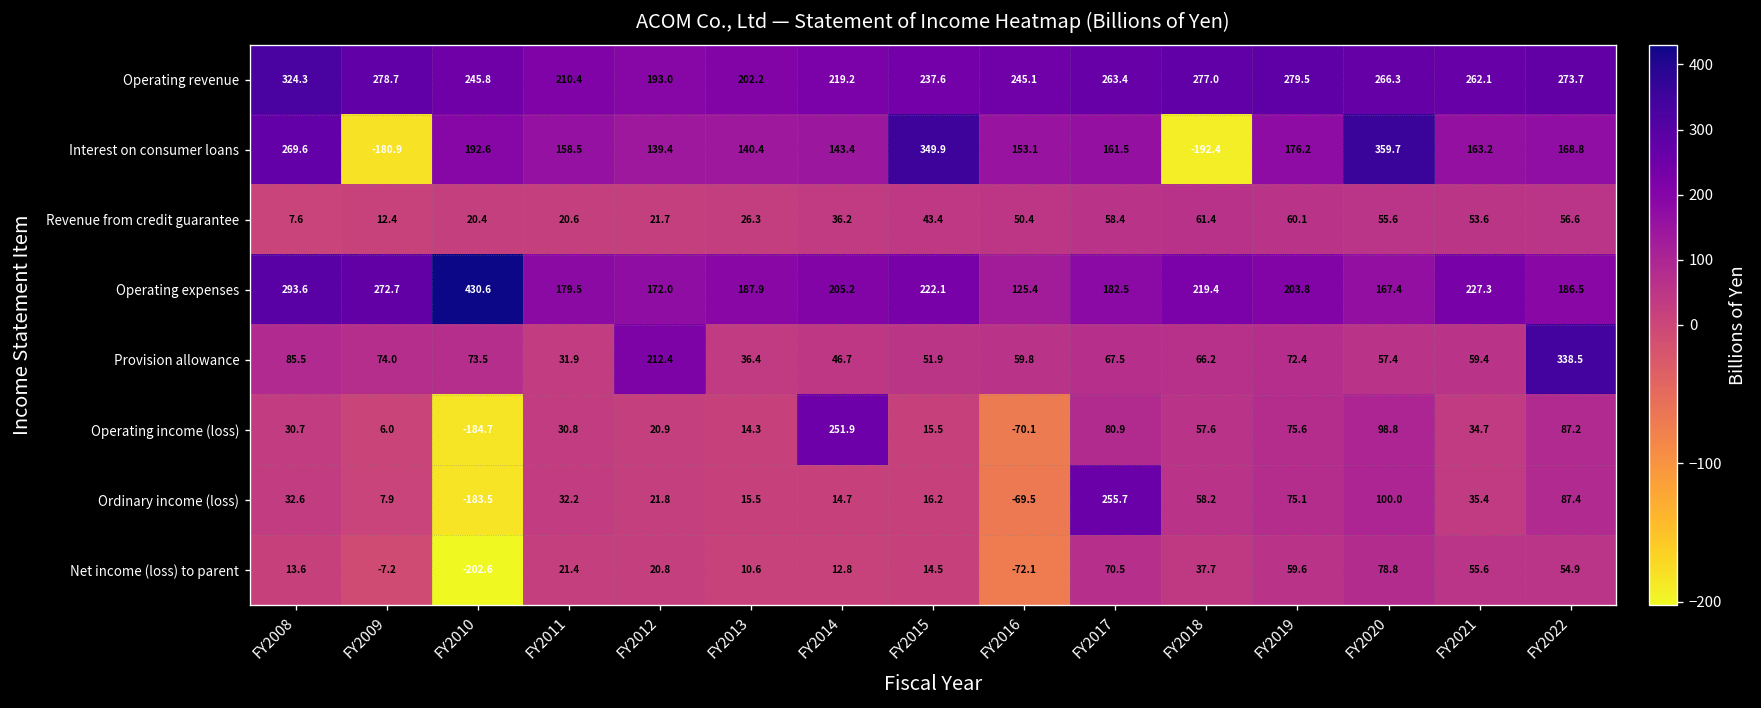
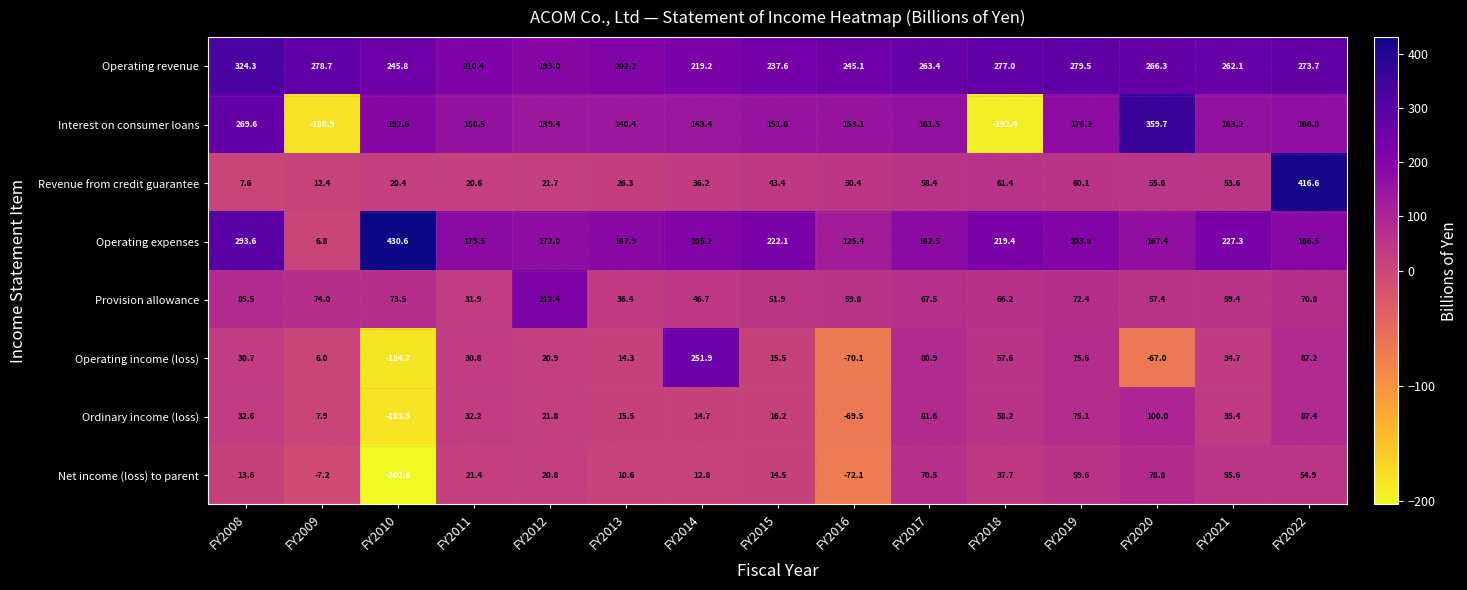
  {
    "Operating revenue": {
      "FY2008": 324.3,
      "FY2009": 278.7,
      "FY2010": 245.8,
      "FY2011": 210.4,
      "FY2012": 193.0,
      "FY2013": 202.2,
      "FY2014": 219.2,
      "FY2015": 237.6,
      "FY2016": 245.1,
      "FY2017": 263.4,
      "FY2018": 277.0,
      "FY2019": 279.5,
      "FY2020": 266.3,
      "FY2021": 262.1,
      "FY2022": 273.7
    },
    "Interest on consumer loans": {
      "FY2008": 269.6,
      "FY2009": -180.9,
      "FY2010": 192.6,
      "FY2011": 158.5,
      "FY2012": 139.4,
      "FY2013": 140.4,
      "FY2014": 143.4,
-     "FY2015": 349.9,
+     "FY2015": 151.6,
      "FY2016": 153.1,
      "FY2017": 161.5,
      "FY2018": -192.4,
      "FY2019": 176.2,
      "FY2020": 359.7,
      "FY2021": 163.2,
      "FY2022": 168.8
    },
    "Revenue from credit guarantee": {
      "FY2008": 7.6,
      "FY2009": 12.4,
      "FY2010": 20.4,
      "FY2011": 20.6,
      "FY2012": 21.7,
      "FY2013": 26.3,
      "FY2014": 36.2,
      "FY2015": 43.4,
      "FY2016": 50.4,
      "FY2017": 58.4,
      "FY2018": 61.4,
      "FY2019": 60.1,
      "FY2020": 55.6,
      "FY2021": 53.6,
-     "FY2022": 56.6
+     "FY2022": 416.6
    },
    "Operating expenses": {
      "FY2008": 293.6,
-     "FY2009": 272.7,
+     "FY2009": 6.8,
      "FY2010": 430.6,
      "FY2011": 179.5,
      "FY2012": 172.0,
      "FY2013": 187.9,
      "FY2014": 205.2,
      "FY2015": 222.1,
      "FY2016": 125.4,
      "FY2017": 182.5,
      "FY2018": 219.4,
      "FY2019": 203.8,
      "FY2020": 167.4,
      "FY2021": 227.3,
      "FY2022": 186.5
    },
    "Provision allowance": {
      "FY2008": 85.5,
      "FY2009": 74.0,
      "FY2010": 73.5,
      "FY2011": 31.9,
      "FY2012": 212.4,
      "FY2013": 36.4,
      "FY2014": 46.7,
      "FY2015": 51.9,
      "FY2016": 59.8,
      "FY2017": 67.5,
      "FY2018": 66.2,
      "FY2019": 72.4,
      "FY2020": 57.4,
      "FY2021": 59.4,
-     "FY2022": 338.5
+     "FY2022": 70.8
    },
    "Operating income (loss)": {
      "FY2008": 30.7,
      "FY2009": 6.0,
      "FY2010": -184.7,
      "FY2011": 30.8,
      "FY2012": 20.9,
      "FY2013": 14.3,
      "FY2014": 251.9,
      "FY2015": 15.5,
      "FY2016": -70.1,
      "FY2017": 80.9,
      "FY2018": 57.6,
      "FY2019": 75.6,
-     "FY2020": 98.8,
+     "FY2020": -67.0,
      "FY2021": 34.7,
      "FY2022": 87.2
    },
    "Ordinary income (loss)": {
      "FY2008": 32.6,
      "FY2009": 7.9,
      "FY2010": -183.5,
      "FY2011": 32.2,
      "FY2012": 21.8,
      "FY2013": 15.5,
      "FY2014": 14.7,
      "FY2015": 16.2,
      "FY2016": -69.5,
-     "FY2017": 255.7,
+     "FY2017": 81.6,
      "FY2018": 58.2,
      "FY2019": 75.1,
      "FY2020": 100.0,
      "FY2021": 35.4,
      "FY2022": 87.4
    },
    "Net income (loss) to parent": {
      "FY2008": 13.6,
      "FY2009": -7.2,
      "FY2010": -202.6,
      "FY2011": 21.4,
      "FY2012": 20.8,
      "FY2013": 10.6,
      "FY2014": 12.8,
      "FY2015": 14.5,
      "FY2016": -72.1,
      "FY2017": 70.5,
      "FY2018": 37.7,
      "FY2019": 59.6,
      "FY2020": 78.8,
      "FY2021": 55.6,
      "FY2022": 54.9
    }
  }
